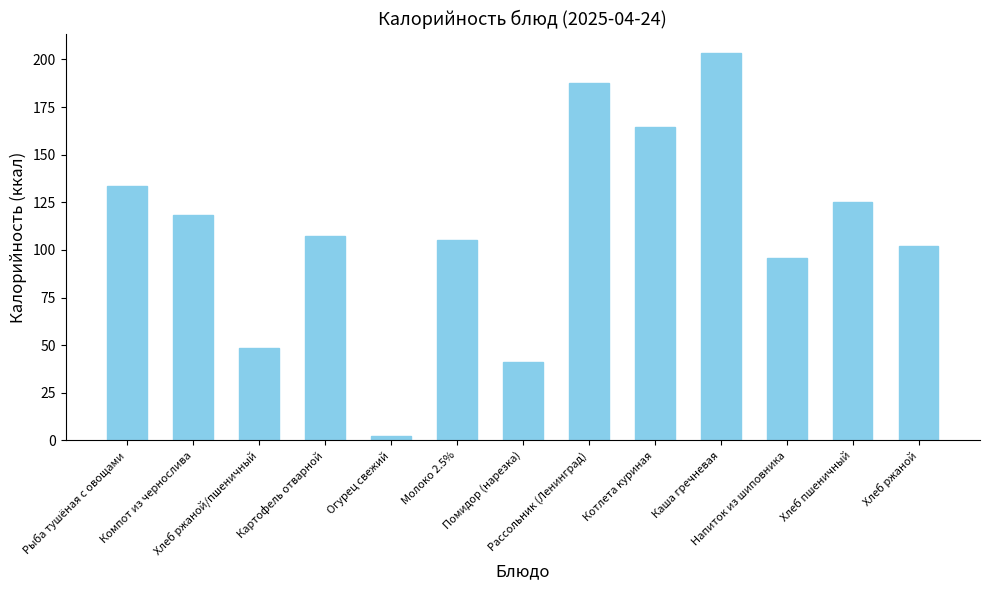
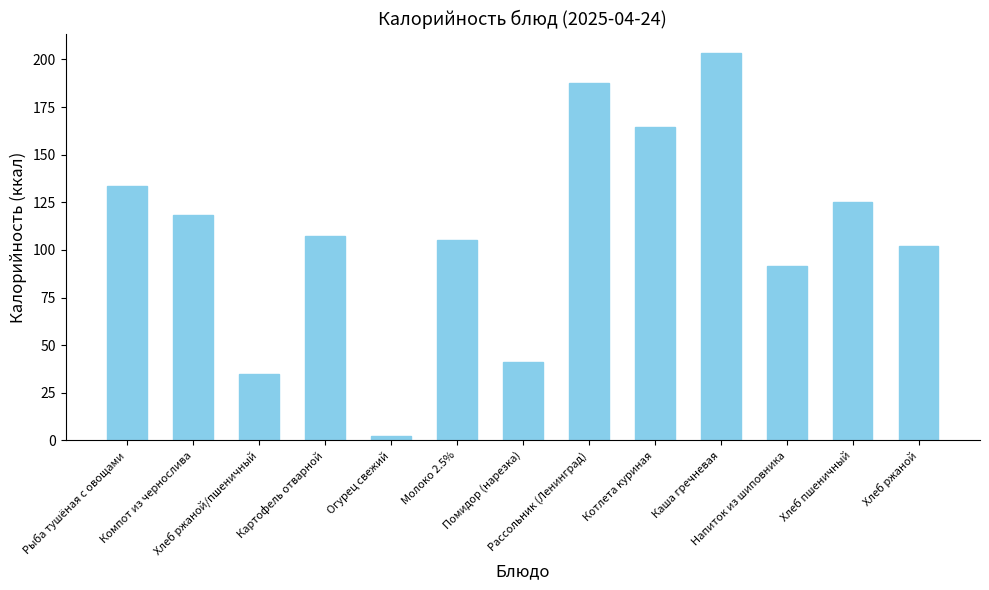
  {
    "Рыба тушёная с овощами": 133,
    "Компот из чернослива": 118,
-   "Хлеб ржаной/пшеничный": 49,
+   "Хлеб ржаной/пшеничный": 35,
    "Картофель отварной": 107,
    "Огурец свежий": 2,
    "Молоко 2.5%": 105,
    "Помидор (нарезка)": 41,
    "Рассольник (Ленинград)": 188,
    "Котлета куриная": 165,
    "Каша гречневая": 203,
-   "Напиток из шиповника": 96,
+   "Напиток из шиповника": 92,
    "Хлеб пшеничный": 125,
    "Хлеб ржаной": 102
  }
